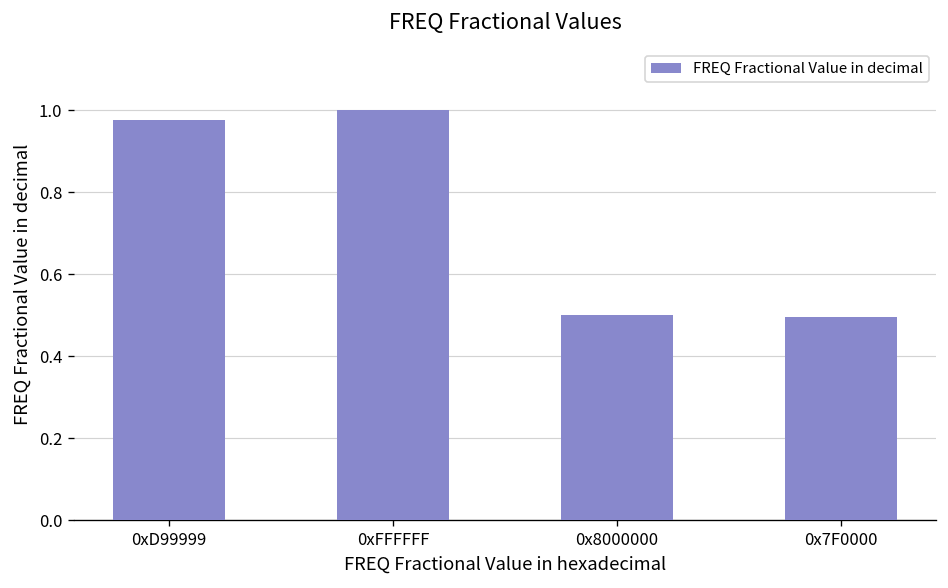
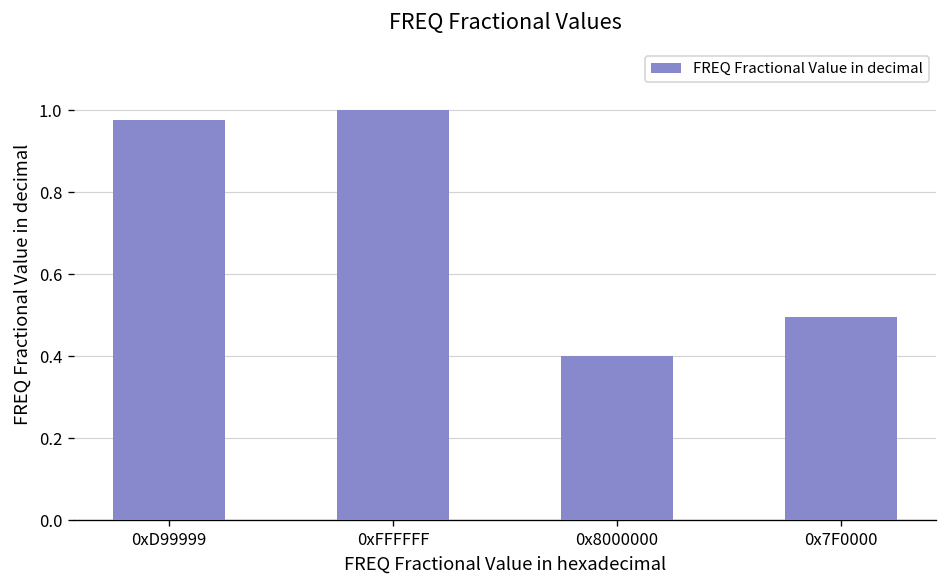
  {
    "0xD99999": 0.98,
    "0xFFFFFF": 1.0,
-   "0x8000000": 0.5,
+   "0x8000000": 0.4,
    "0x7F0000": 0.5
  }
